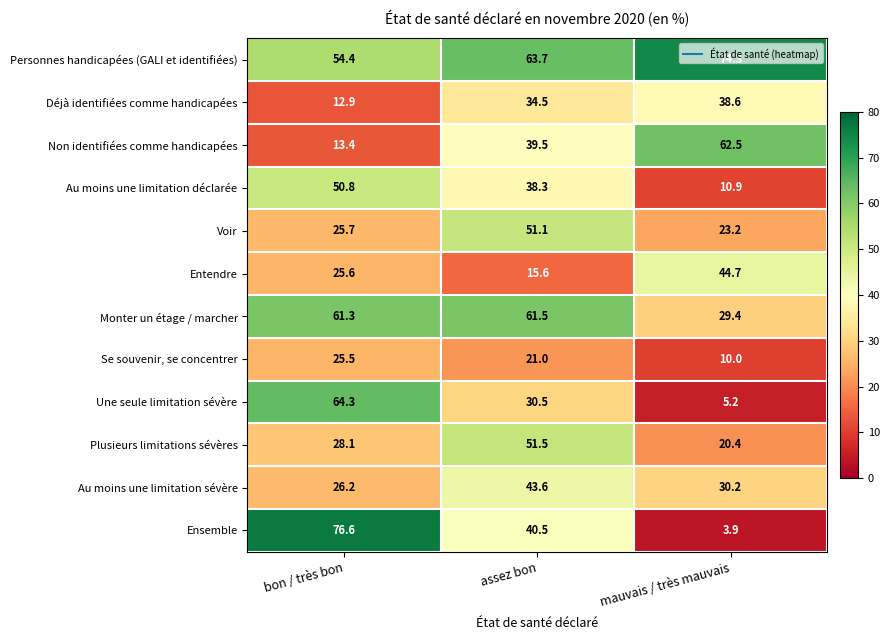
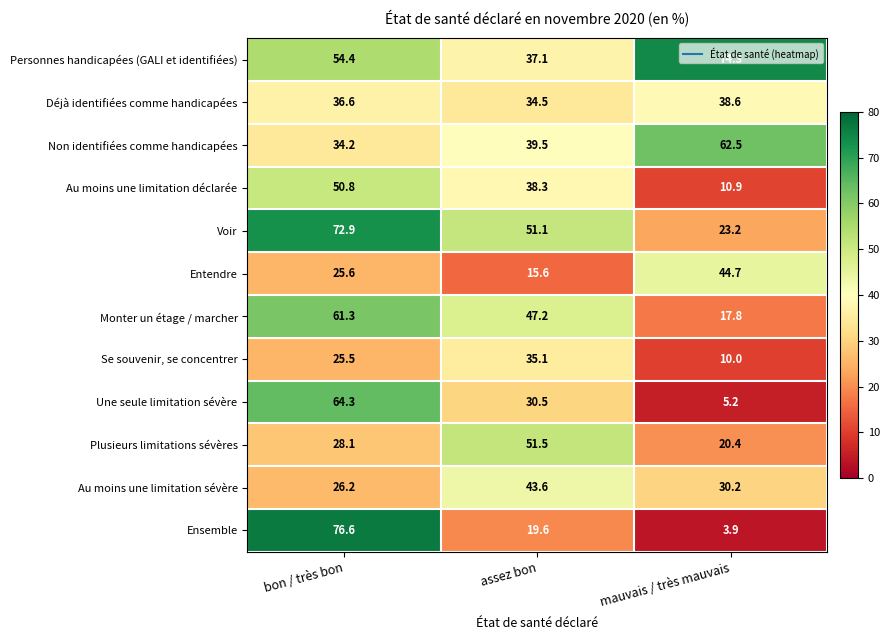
  {
    "Personnes handicapées (GALI et identifiées)": {
      "bon / très bon": 54.4,
-     "assez bon": 63.7
+     "assez bon": 37.1
    },
    "Déjà identifiées comme handicapées": {
-     "bon / très bon": 12.9,
+     "bon / très bon": 36.6,
      "assez bon": 34.5,
      "mauvais / très mauvais": 38.6
    },
    "Non identifiées comme handicapées": {
-     "bon / très bon": 13.4,
+     "bon / très bon": 34.2,
      "assez bon": 39.5,
      "mauvais / très mauvais": 62.5
    },
    "Au moins une limitation déclarée": {
      "bon / très bon": 50.8,
      "assez bon": 38.3,
      "mauvais / très mauvais": 10.9
    },
    "Voir": {
-     "bon / très bon": 25.7,
+     "bon / très bon": 72.9,
      "assez bon": 51.1,
      "mauvais / très mauvais": 23.2
    },
    "Entendre": {
      "bon / très bon": 25.6,
      "assez bon": 15.6,
      "mauvais / très mauvais": 44.7
    },
    "Monter un étage / marcher": {
      "bon / très bon": 61.3,
-     "assez bon": 61.5,
-     "mauvais / très mauvais": 29.4
+     "assez bon": 47.2,
+     "mauvais / très mauvais": 17.8
    },
    "Se souvenir, se concentrer": {
      "bon / très bon": 25.5,
-     "assez bon": 21.0,
+     "assez bon": 35.1,
      "mauvais / très mauvais": 10.0
    },
    "Une seule limitation sévère": {
      "bon / très bon": 64.3,
      "assez bon": 30.5,
      "mauvais / très mauvais": 5.2
    },
    "Plusieurs limitations sévères": {
      "bon / très bon": 28.1,
      "assez bon": 51.5,
      "mauvais / très mauvais": 20.4
    },
    "Au moins une limitation sévère": {
      "bon / très bon": 26.2,
      "assez bon": 43.6,
      "mauvais / très mauvais": 30.2
    },
    "Ensemble": {
      "bon / très bon": 76.6,
-     "assez bon": 40.5,
+     "assez bon": 19.6,
      "mauvais / très mauvais": 3.9
    }
  }
